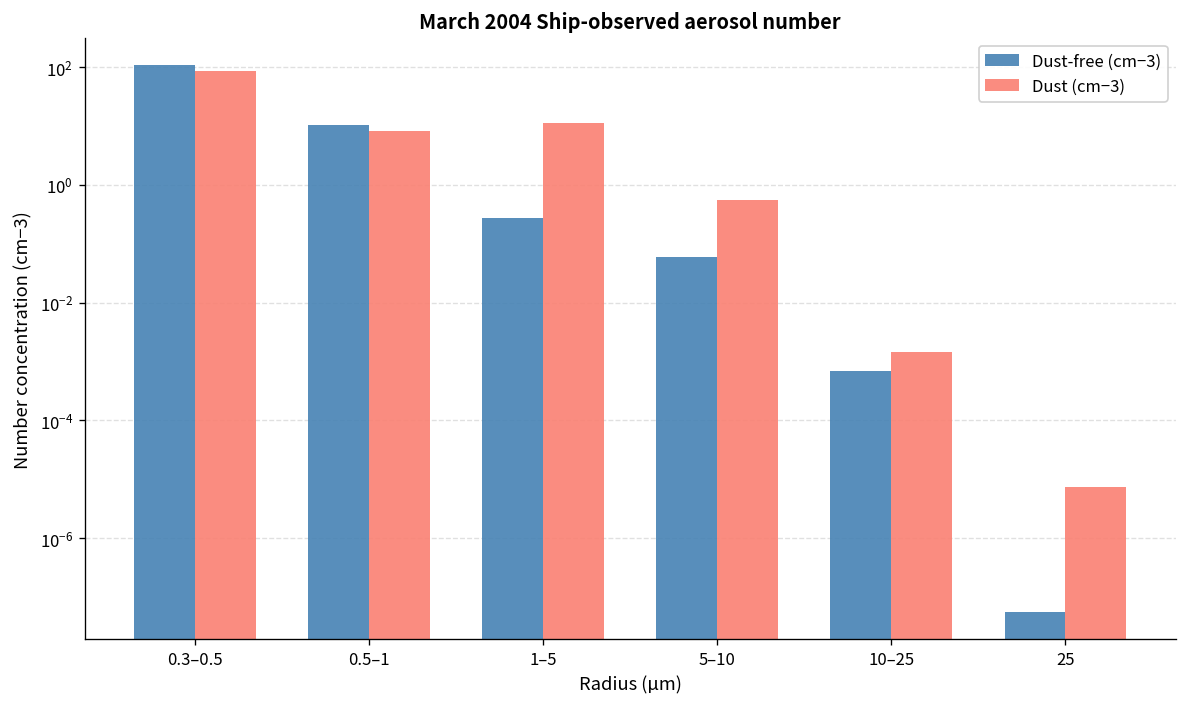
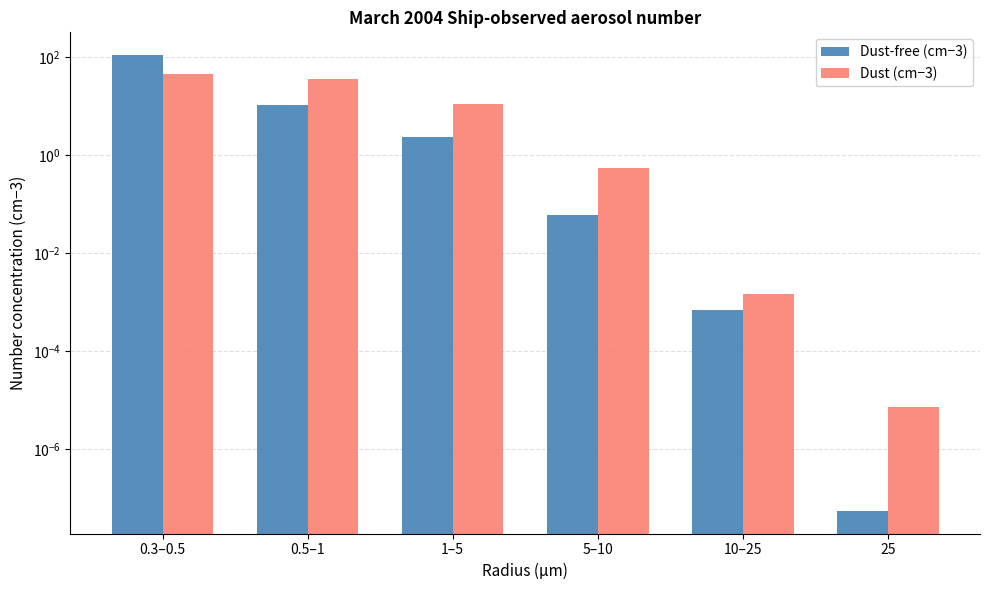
  {
    "Dust-free (cm−3)": {
      "0.3–0.5": 110,
      "0.5–1": 11,
-     "1–5": 0.3,
+     "1–5": 2,
      "5–10": 0.06,
      "10–25": 0.0007,
      "25": 0.00000006
    },
    "Dust (cm−3)": {
-     "0.3–0.5": 90,
-     "0.5–1": 8,
+     "0.3–0.5": 40,
+     "0.5–1": 30,
      "1–5": 11,
      "5–10": 0.5,
      "10–25": 0.0015,
      "25": 0.000007
    }
  }
